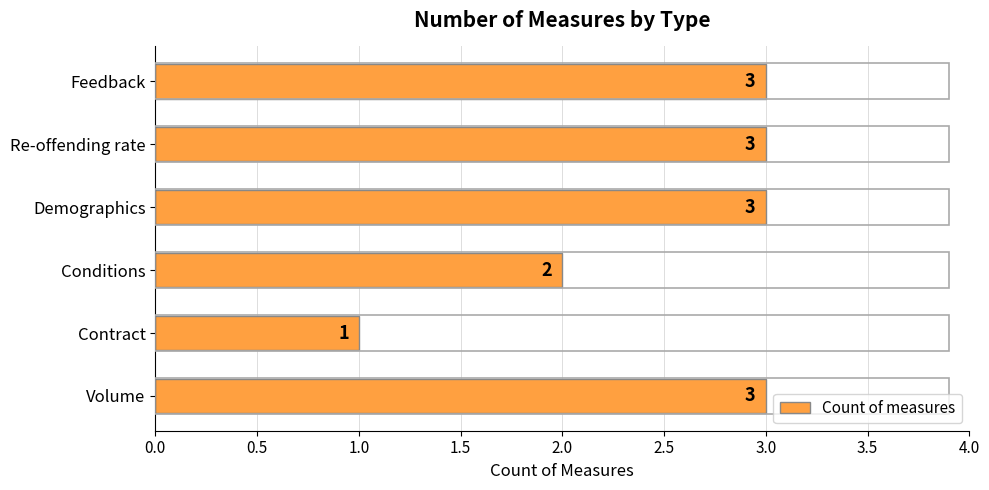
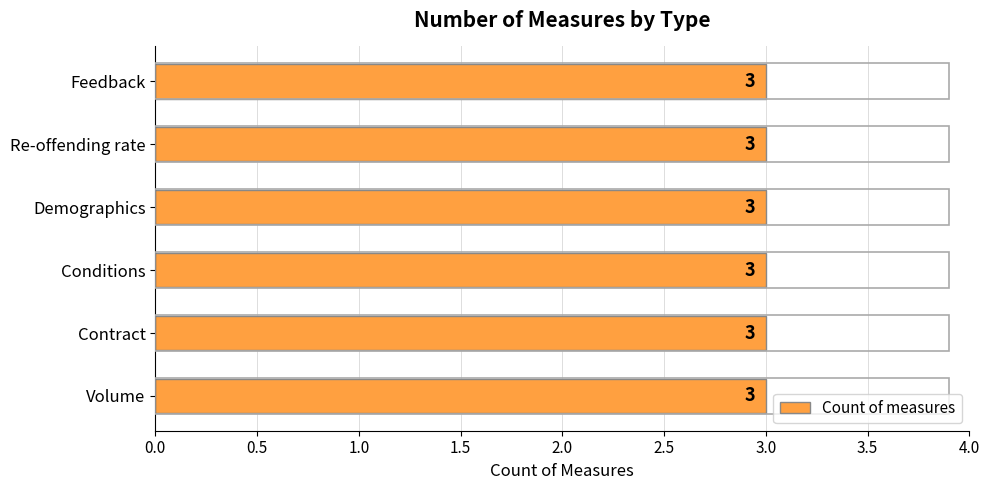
  {
    "Feedback": 3,
    "Re-offending rate": 3,
    "Demographics": 3,
-   "Conditions": 2,
-   "Contract": 1,
+   "Conditions": 3,
+   "Contract": 3,
    "Volume": 3
  }
